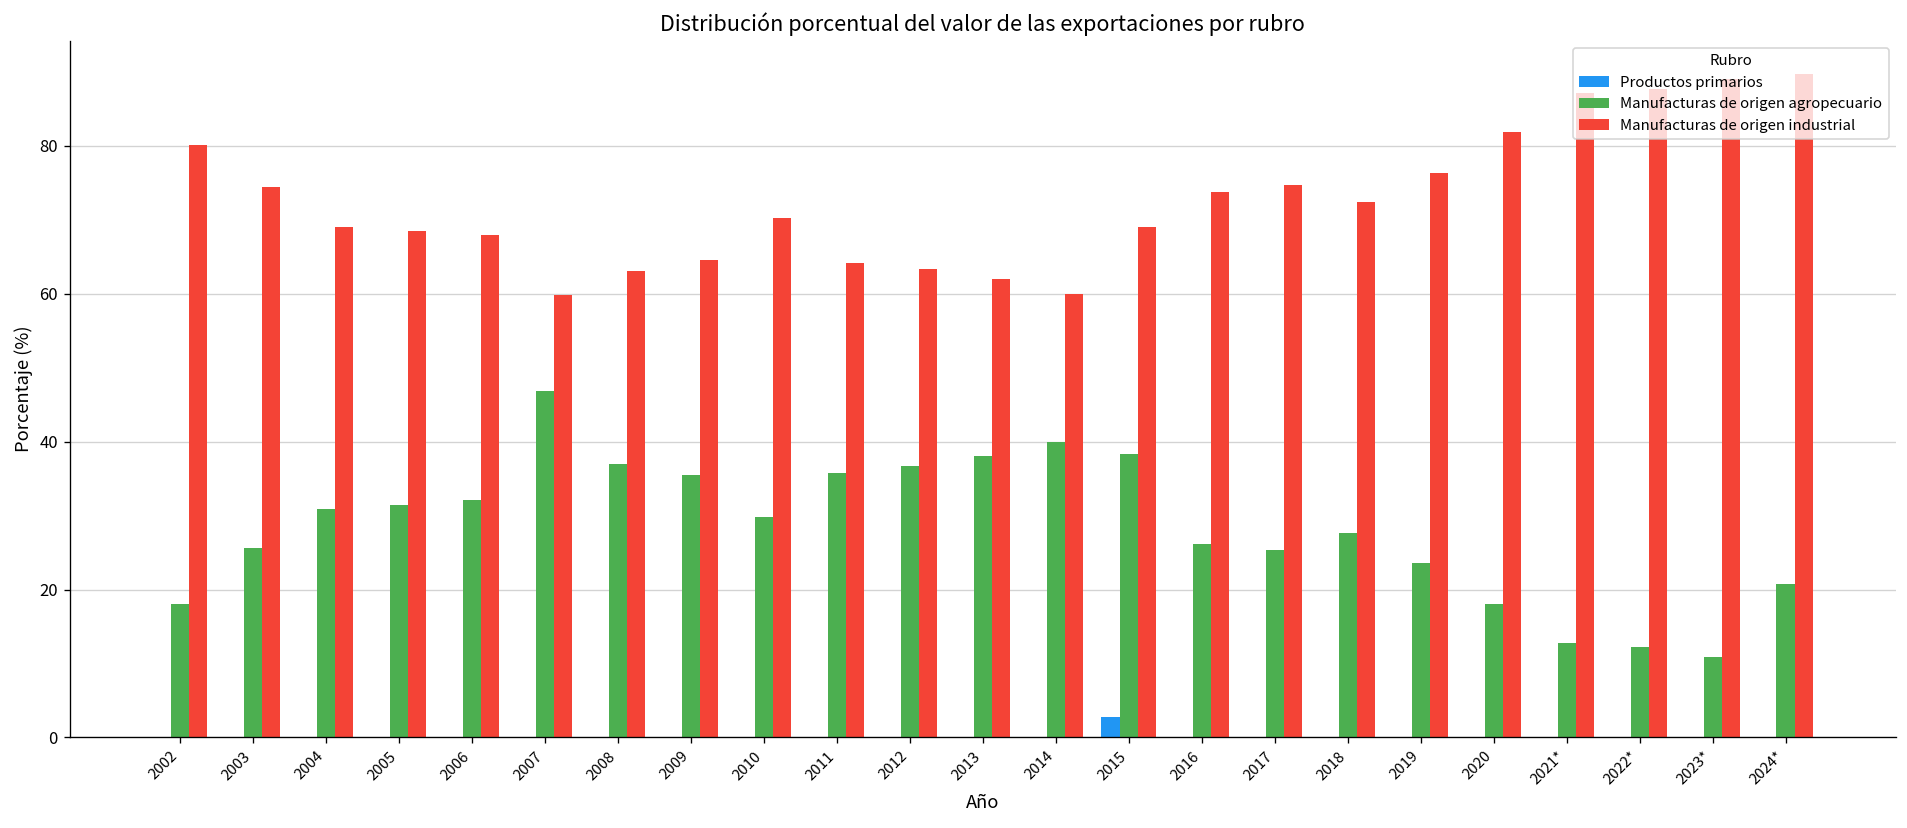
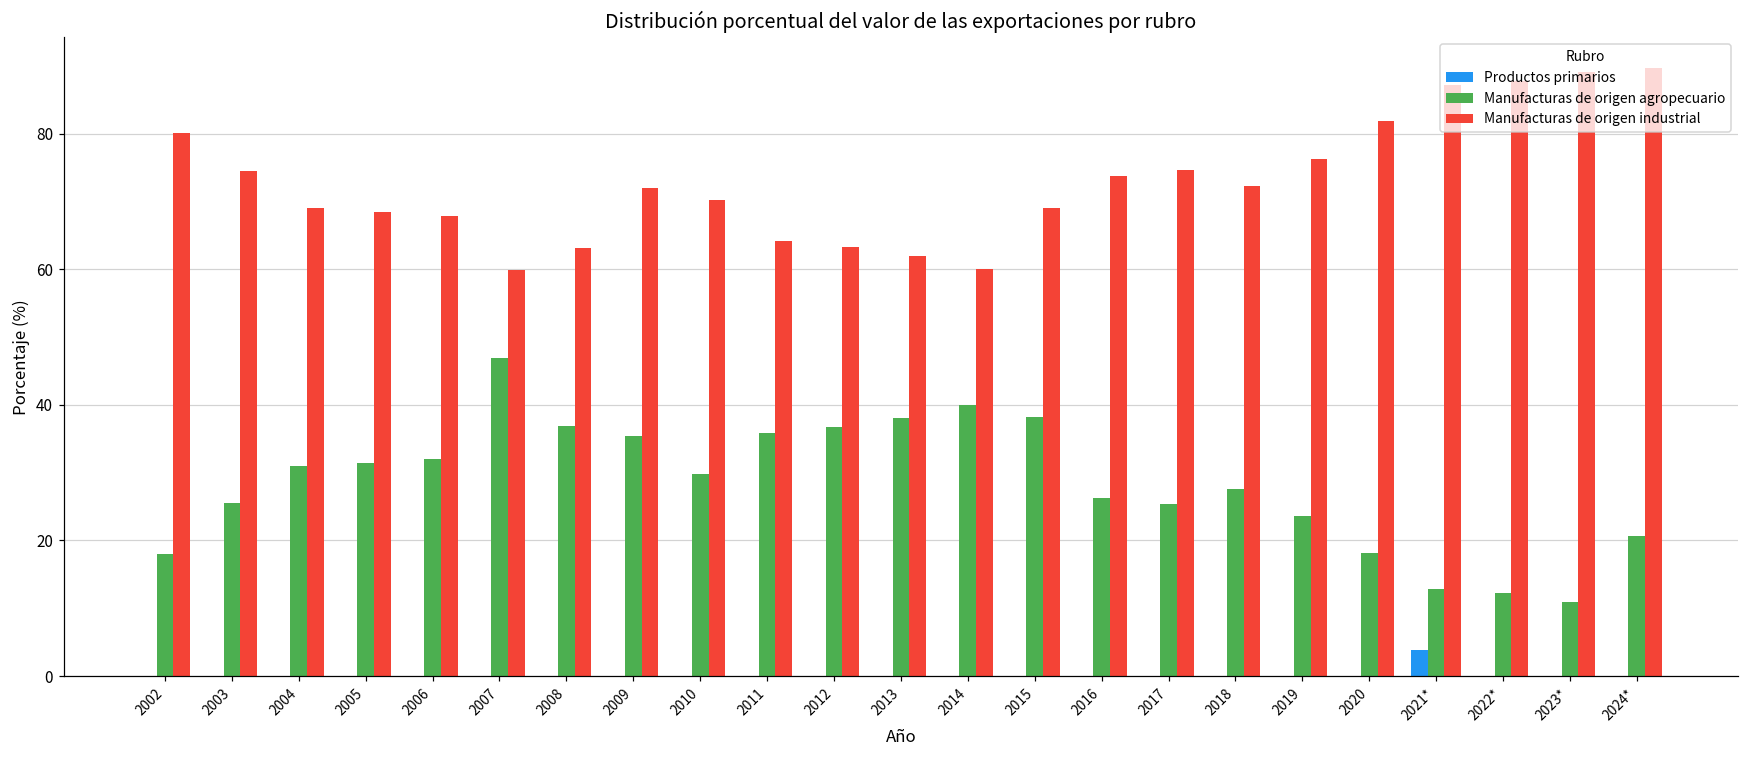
  {
    "Productos primarios": {
-     "2015": 3,
+     "2015": 0,
      "2020": 0,
-     "2021*": 0,
+     "2021*": 4,
      "2024*": 0
    },
    "Manufacturas de origen agropecuario": {
      "2002": 18,
      "2003": 26,
      "2004": 31,
      "2005": 31,
      "2006": 32,
      "2007": 47,
      "2008": 37,
      "2009": 35,
      "2010": 30,
      "2011": 36,
      "2012": 37,
      "2013": 38,
      "2014": 40,
      "2015": 38,
      "2016": 26,
      "2017": 25,
      "2018": 28,
      "2019": 24,
      "2020": 18,
      "2021*": 13,
      "2022*": 12,
      "2023*": 11,
      "2024*": 21
    },
    "Manufacturas de origen industrial": {
      "2002": 80,
      "2003": 74,
      "2004": 69,
      "2005": 69,
      "2006": 68,
      "2007": 60,
      "2008": 63,
-     "2009": 65,
+     "2009": 72,
      "2010": 70,
      "2011": 64,
      "2012": 63,
      "2013": 62,
      "2014": 60,
      "2015": 69,
      "2016": 74,
      "2017": 75,
      "2018": 72,
      "2019": 76,
      "2020": 82
    }
  }
